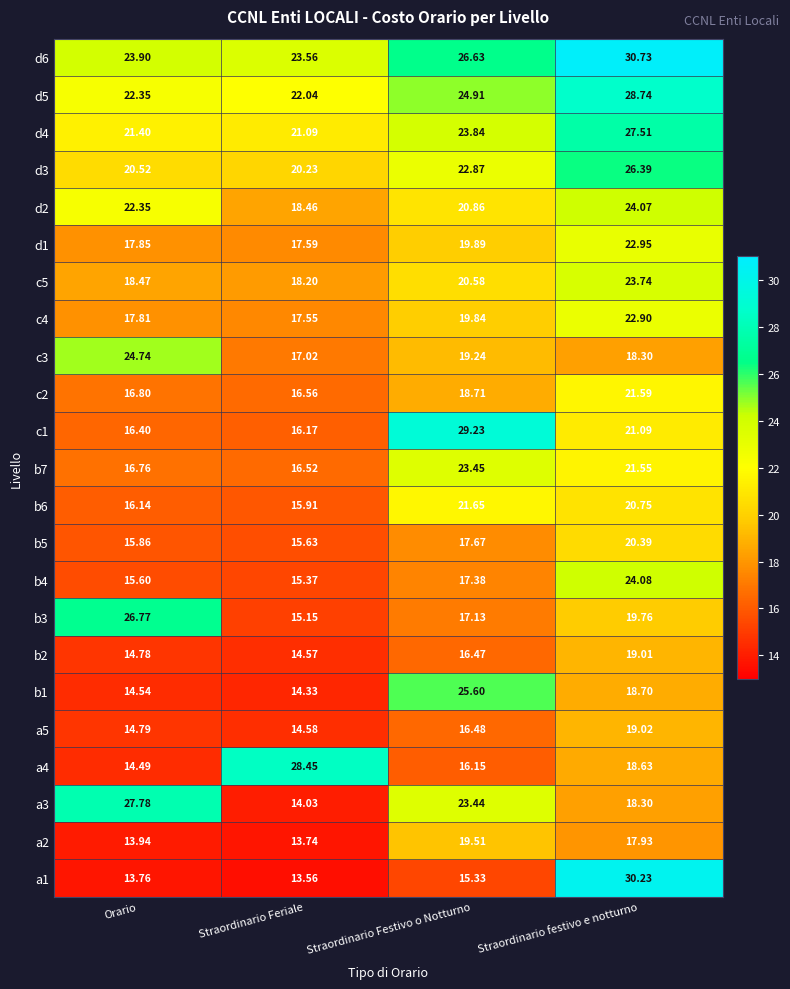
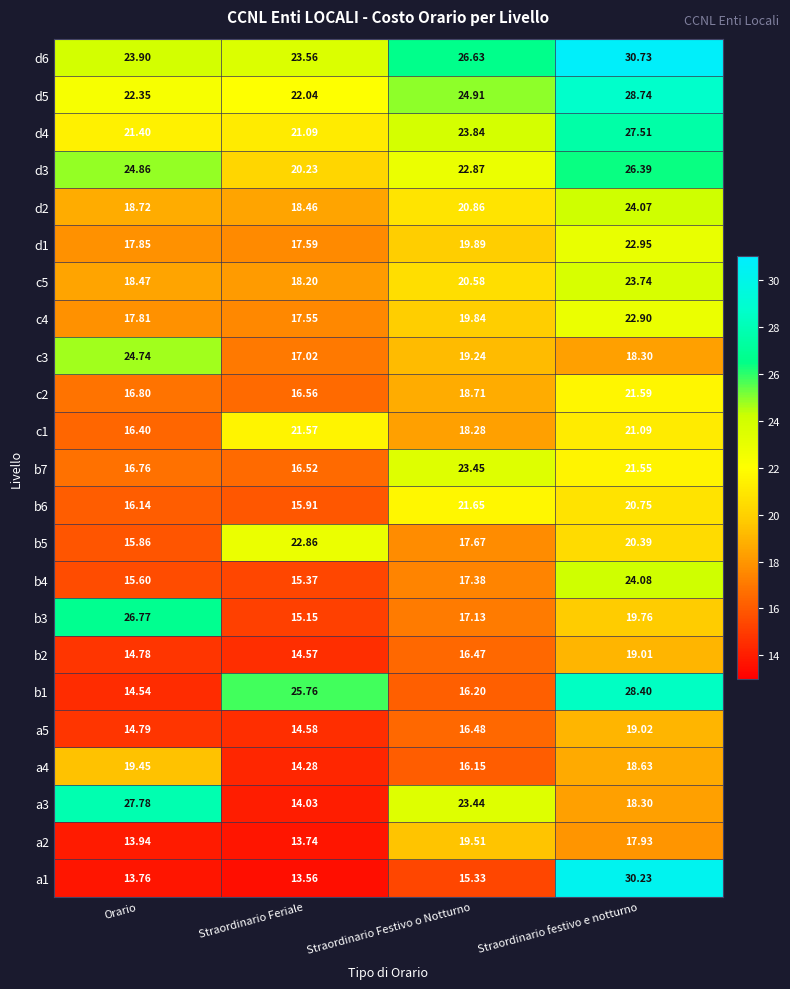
  {
    "d6": {
      "Orario": 23.90,
      "Straordinario Feriale": 23.56,
      "Straordinario Festivo o Notturno": 26.63,
      "Straordinario festivo e notturno": 30.73
    },
    "d5": {
      "Orario": 22.35,
      "Straordinario Feriale": 22.04,
      "Straordinario Festivo o Notturno": 24.91,
      "Straordinario festivo e notturno": 28.74
    },
    "d4": {
      "Orario": 21.40,
      "Straordinario Feriale": 21.09,
      "Straordinario Festivo o Notturno": 23.84,
      "Straordinario festivo e notturno": 27.51
    },
    "d3": {
-     "Orario": 20.52,
+     "Orario": 24.86,
      "Straordinario Feriale": 20.23,
      "Straordinario Festivo o Notturno": 22.87,
      "Straordinario festivo e notturno": 26.39
    },
    "d2": {
-     "Orario": 22.35,
+     "Orario": 18.72,
      "Straordinario Feriale": 18.46,
      "Straordinario Festivo o Notturno": 20.86,
      "Straordinario festivo e notturno": 24.07
    },
    "d1": {
      "Orario": 17.85,
      "Straordinario Feriale": 17.59,
      "Straordinario Festivo o Notturno": 19.89,
      "Straordinario festivo e notturno": 22.95
    },
    "c5": {
      "Orario": 18.47,
      "Straordinario Feriale": 18.20,
      "Straordinario Festivo o Notturno": 20.58,
      "Straordinario festivo e notturno": 23.74
    },
    "c4": {
      "Orario": 17.81,
      "Straordinario Feriale": 17.55,
      "Straordinario Festivo o Notturno": 19.84,
      "Straordinario festivo e notturno": 22.90
    },
    "c3": {
      "Orario": 24.74,
      "Straordinario Feriale": 17.02,
      "Straordinario Festivo o Notturno": 19.24,
      "Straordinario festivo e notturno": 18.30
    },
    "c2": {
      "Orario": 16.80,
      "Straordinario Feriale": 16.56,
      "Straordinario Festivo o Notturno": 18.71,
      "Straordinario festivo e notturno": 21.59
    },
    "c1": {
      "Orario": 16.40,
-     "Straordinario Feriale": 16.17,
-     "Straordinario Festivo o Notturno": 29.23,
+     "Straordinario Feriale": 21.57,
+     "Straordinario Festivo o Notturno": 18.28,
      "Straordinario festivo e notturno": 21.09
    },
    "b7": {
      "Orario": 16.76,
      "Straordinario Feriale": 16.52,
      "Straordinario Festivo o Notturno": 23.45,
      "Straordinario festivo e notturno": 21.55
    },
    "b6": {
      "Orario": 16.14,
      "Straordinario Feriale": 15.91,
      "Straordinario Festivo o Notturno": 21.65,
      "Straordinario festivo e notturno": 20.75
    },
    "b5": {
      "Orario": 15.86,
-     "Straordinario Feriale": 15.63,
+     "Straordinario Feriale": 22.86,
      "Straordinario Festivo o Notturno": 17.67,
      "Straordinario festivo e notturno": 20.39
    },
    "b4": {
      "Orario": 15.60,
      "Straordinario Feriale": 15.37,
      "Straordinario Festivo o Notturno": 17.38,
      "Straordinario festivo e notturno": 24.08
    },
    "b3": {
      "Orario": 26.77,
      "Straordinario Feriale": 15.15,
      "Straordinario Festivo o Notturno": 17.13,
      "Straordinario festivo e notturno": 19.76
    },
    "b2": {
      "Orario": 14.78,
      "Straordinario Feriale": 14.57,
      "Straordinario Festivo o Notturno": 16.47,
      "Straordinario festivo e notturno": 19.01
    },
    "b1": {
      "Orario": 14.54,
-     "Straordinario Feriale": 14.33,
-     "Straordinario Festivo o Notturno": 25.60,
-     "Straordinario festivo e notturno": 18.70
+     "Straordinario Feriale": 25.76,
+     "Straordinario Festivo o Notturno": 16.20,
+     "Straordinario festivo e notturno": 28.40
    },
    "a5": {
      "Orario": 14.79,
      "Straordinario Feriale": 14.58,
      "Straordinario Festivo o Notturno": 16.48,
      "Straordinario festivo e notturno": 19.02
    },
    "a4": {
-     "Orario": 14.49,
-     "Straordinario Feriale": 28.45,
+     "Orario": 19.45,
+     "Straordinario Feriale": 14.28,
      "Straordinario Festivo o Notturno": 16.15,
      "Straordinario festivo e notturno": 18.63
    },
    "a3": {
      "Orario": 27.78,
      "Straordinario Feriale": 14.03,
      "Straordinario Festivo o Notturno": 23.44,
      "Straordinario festivo e notturno": 18.30
    },
    "a2": {
      "Orario": 13.94,
      "Straordinario Feriale": 13.74,
      "Straordinario Festivo o Notturno": 19.51,
      "Straordinario festivo e notturno": 17.93
    },
    "a1": {
      "Orario": 13.76,
      "Straordinario Feriale": 13.56,
      "Straordinario Festivo o Notturno": 15.33,
      "Straordinario festivo e notturno": 30.23
    }
  }
